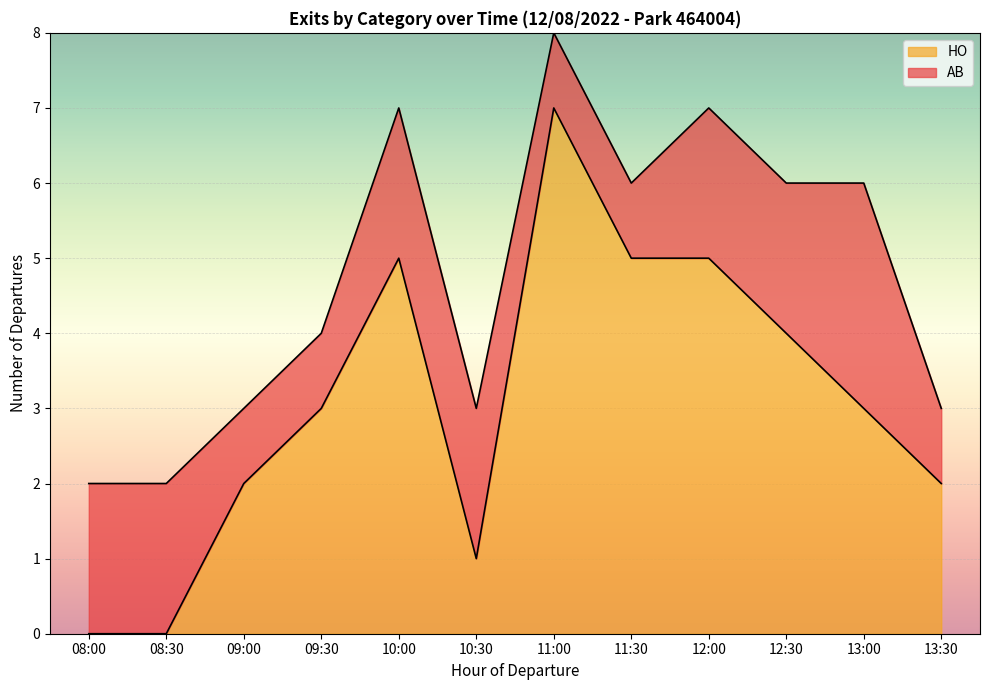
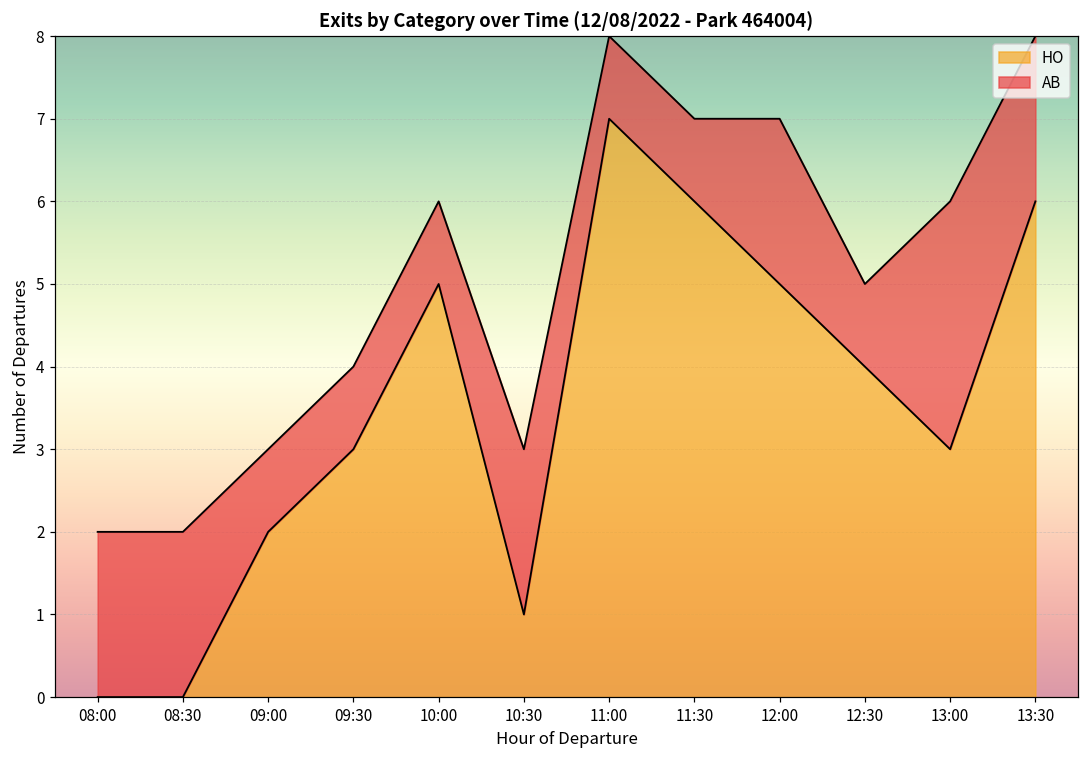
  {
    "HO": {
      "08:00": 0,
      "08:30": 0,
      "09:00": 2,
      "09:30": 3,
      "10:00": 5,
      "10:30": 1,
      "11:00": 7,
-     "11:30": 5,
+     "11:30": 6,
      "12:00": 5,
      "12:30": 4,
      "13:00": 3,
-     "13:30": 2
+     "13:30": 6
    },
    "AB": {
      "08:00": 2,
      "08:30": 2,
      "09:00": 1,
      "09:30": 1,
-     "10:00": 2,
+     "10:00": 1,
      "10:30": 2,
      "11:00": 1,
      "11:30": 1,
      "12:00": 2,
-     "12:30": 2,
+     "12:30": 1,
      "13:00": 3,
-     "13:30": 1
+     "13:30": 2
    }
  }
